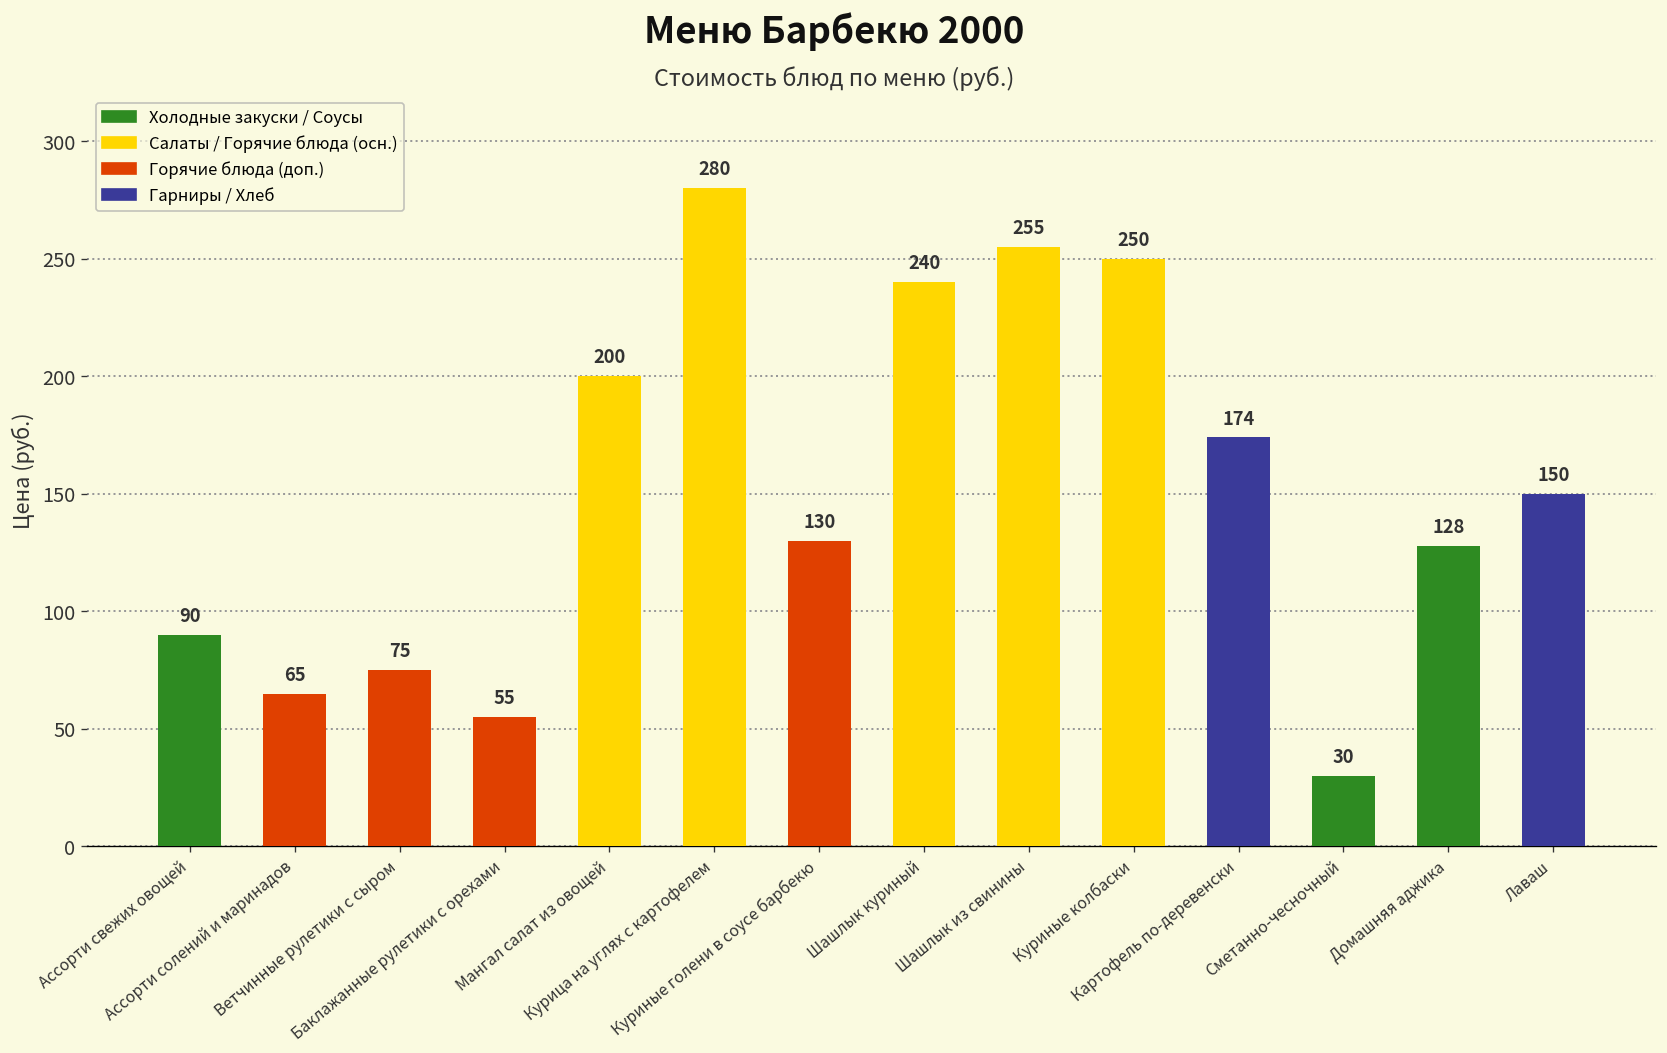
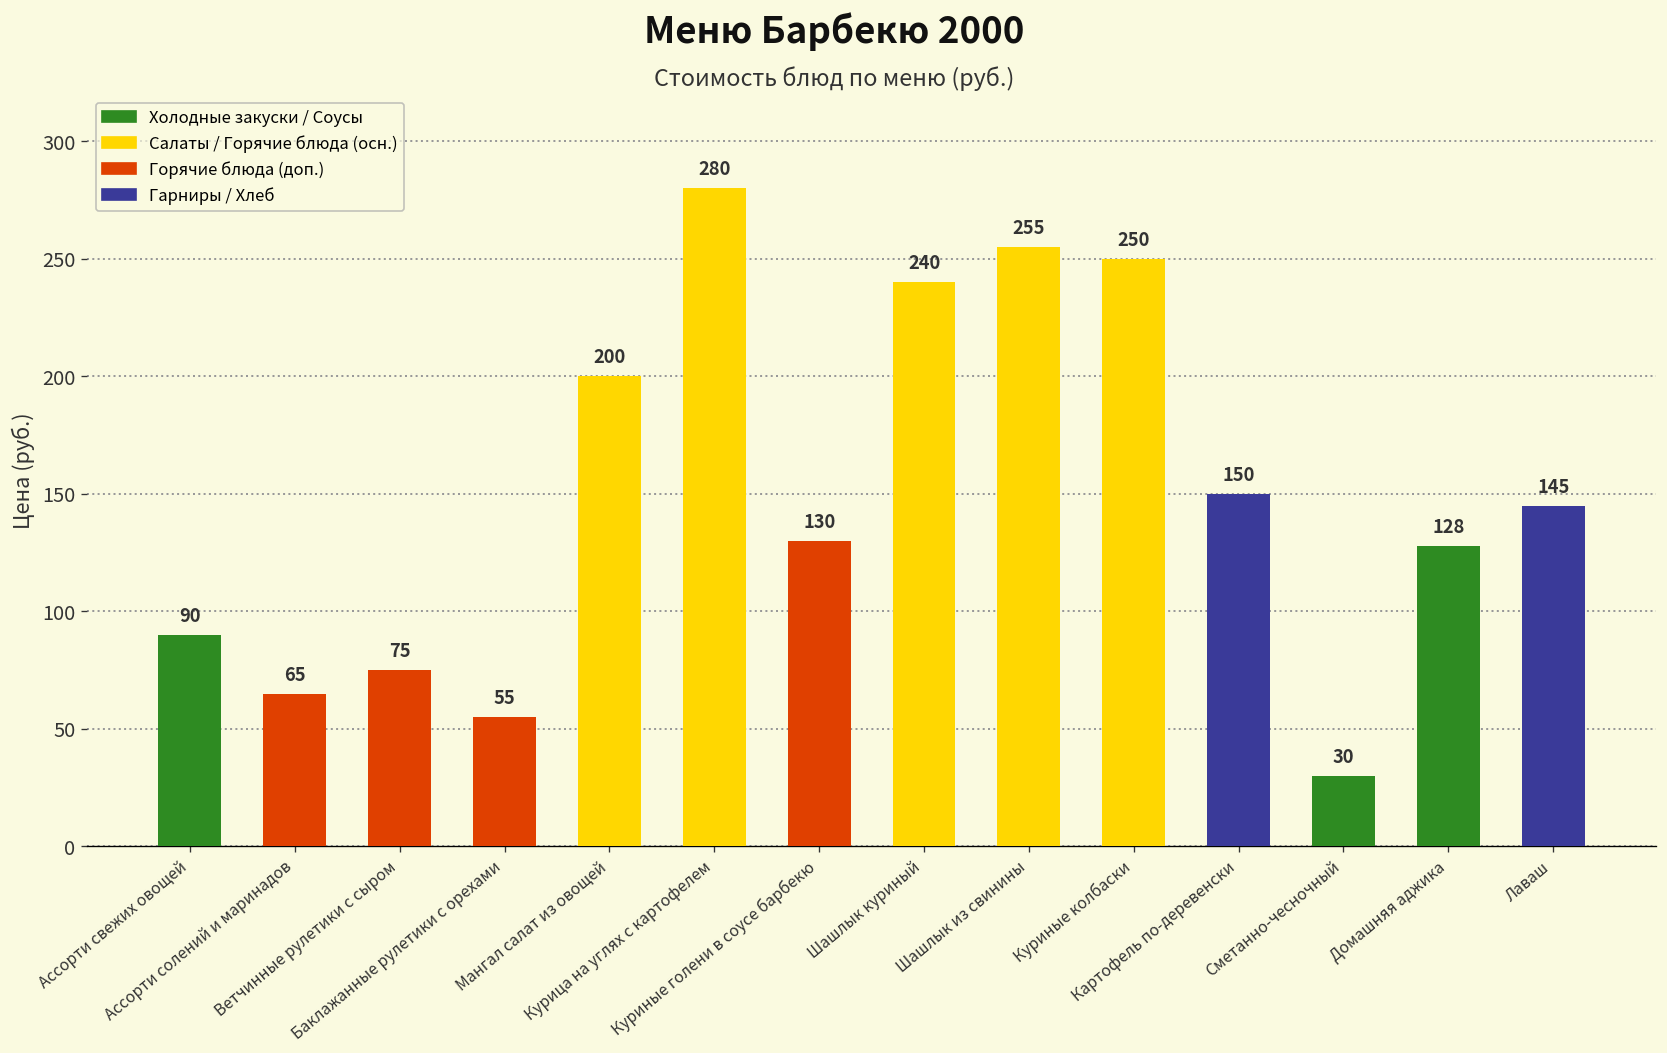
  {
    "Ассорти свежих овощей": 90,
    "Ассорти солений и маринадов": 65,
    "Ветчинные рулетики с сыром": 75,
    "Баклажанные рулетики с орехами": 55,
    "Мангал салат из овощей": 200,
    "Курица на углях с картофелем": 280,
    "Куриные голени в соусе барбекю": 130,
    "Шашлык куриный": 240,
    "Шашлык из свинины": 255,
    "Куриные колбаски": 250,
-   "Картофель по-деревенски": 174,
+   "Картофель по-деревенски": 150,
    "Сметанно-чесночный": 30,
    "Домашняя аджика": 128,
-   "Лаваш": 150
+   "Лаваш": 145
  }
